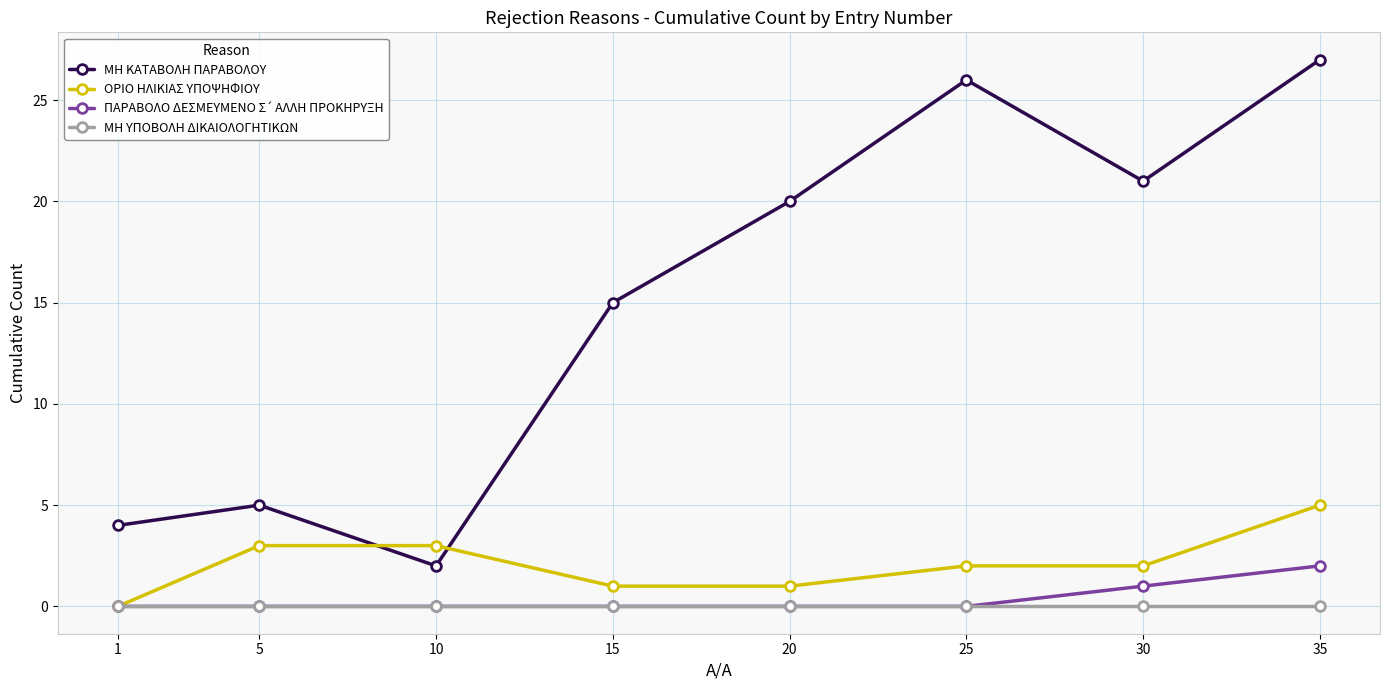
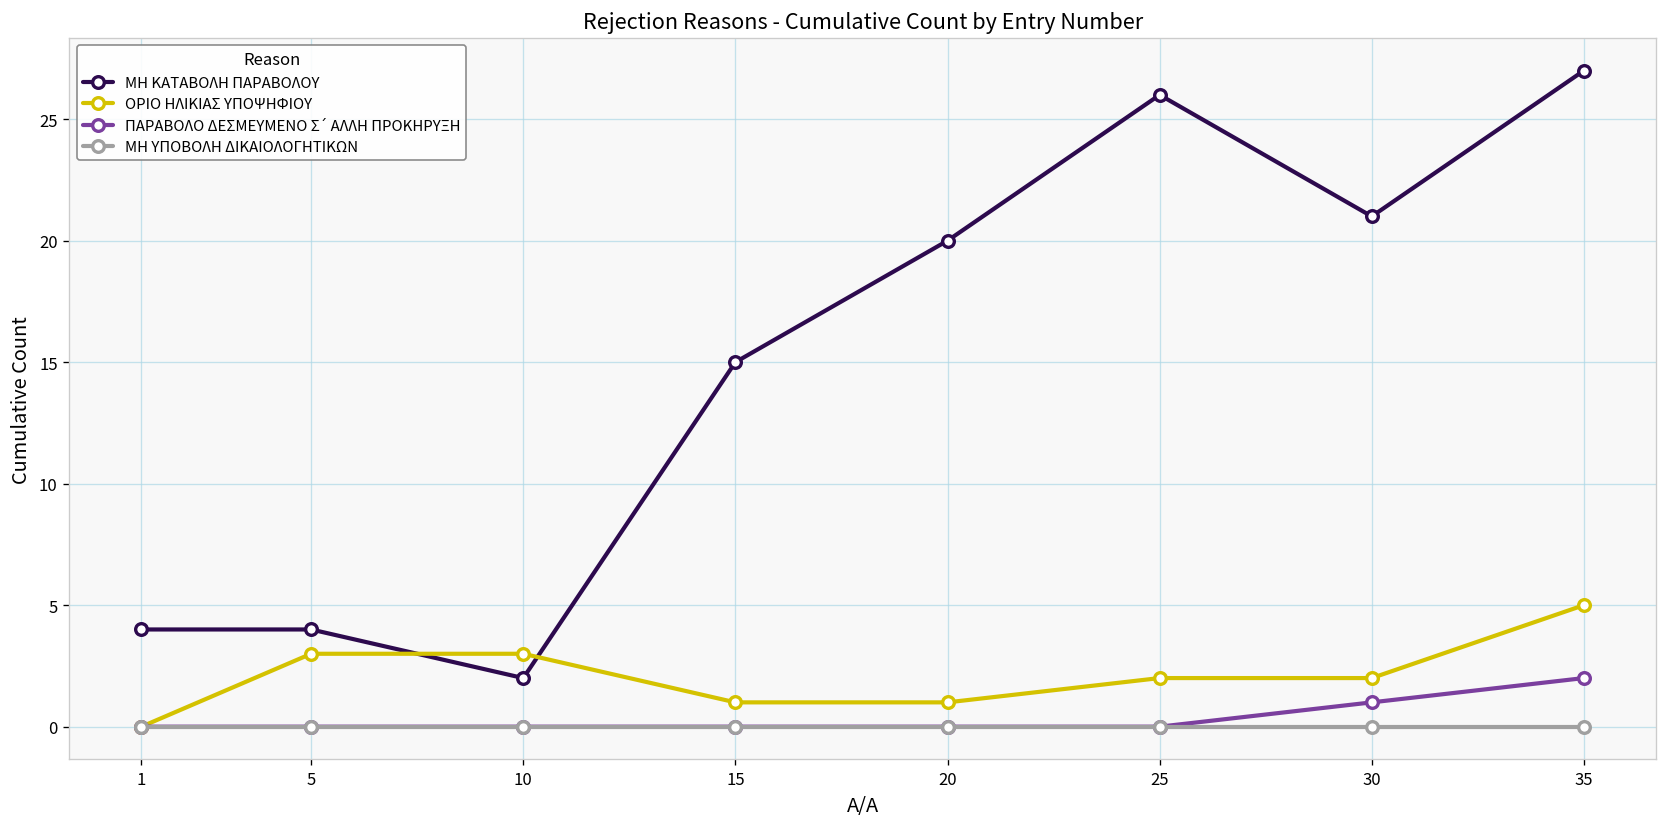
  {
    "ΜΗ ΚΑΤΑΒΟΛΗ ΠΑΡΑΒΟΛΟΥ": {
      "1": 4,
-     "5": 5,
+     "5": 4,
      "10": 2,
      "15": 15,
      "20": 20,
      "25": 26,
      "30": 21,
      "35": 27
    },
    "ΟΡΙΟ ΗΛΙΚΙΑΣ ΥΠΟΨΗΦΙΟΥ": {
      "5": 3,
      "10": 3,
      "15": 1,
      "20": 1,
      "25": 2,
      "30": 2,
      "35": 5
    },
    "ΠΑΡΑΒΟΛΟ ΔΕΣΜΕΥΜΕΝΟ Σ΄ ΑΛΛΗ ΠΡΟΚΗΡΥΞΗ": {
      "30": 1,
      "35": 2
    },
    "ΜΗ ΥΠΟΒΟΛΗ ΔΙΚΑΙΟΛΟΓΗΤΙΚΩΝ": {
      "30": 0,
      "35": 0
    }
  }
